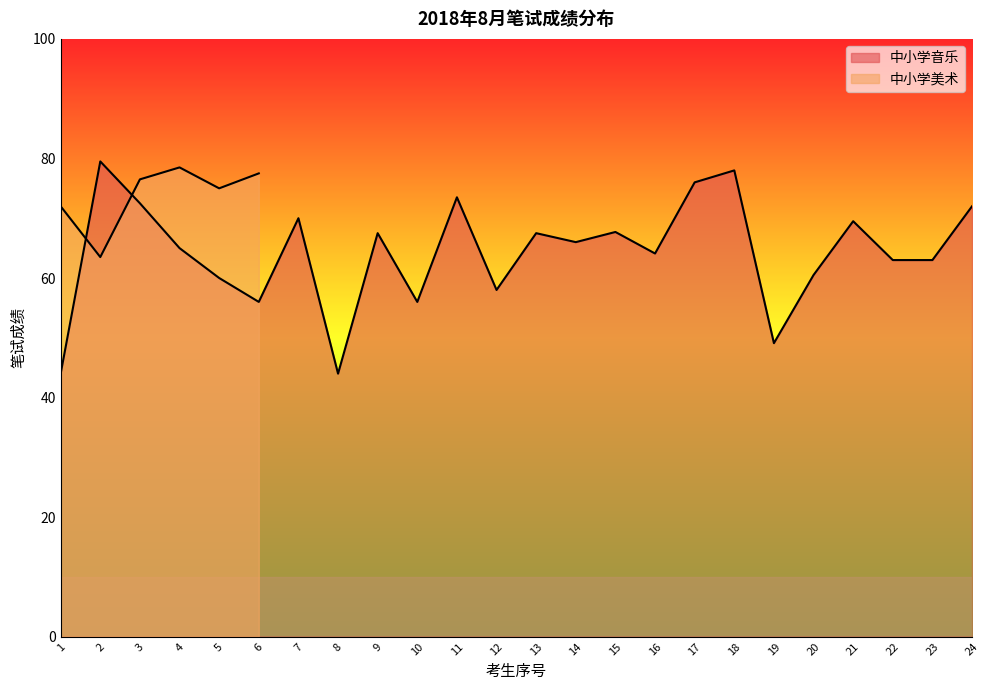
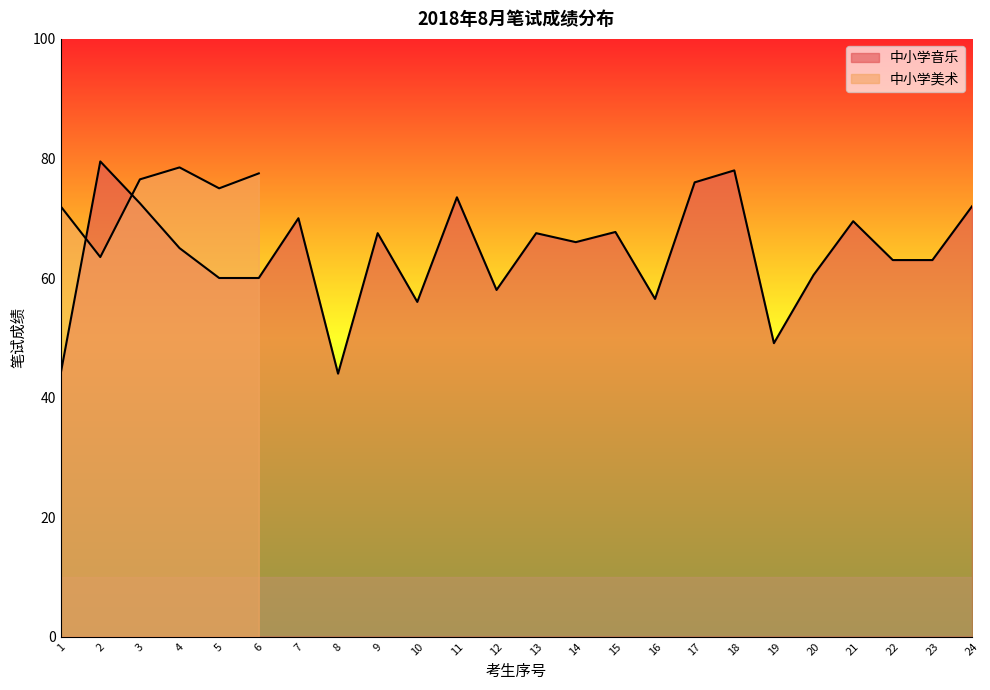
  {
    "中小学音乐": {
      "1": 44,
      "2": 80,
      "3": 73,
      "4": 65,
      "5": 60,
-     "6": 56,
+     "6": 60,
      "7": 70,
      "8": 44,
      "9": 68,
      "10": 56,
      "11": 74,
      "12": 58,
      "13": 68,
      "14": 66,
      "15": 68,
-     "16": 64,
+     "16": 57,
      "17": 76,
      "18": 78,
      "19": 49,
      "20": 61,
      "21": 70,
      "22": 63,
      "23": 63,
      "24": 72
    },
    "中小学美术": {
      "1": 72,
      "2": 64,
      "3": 77,
      "4": 79,
      "5": 75,
      "6": 78
    }
  }
